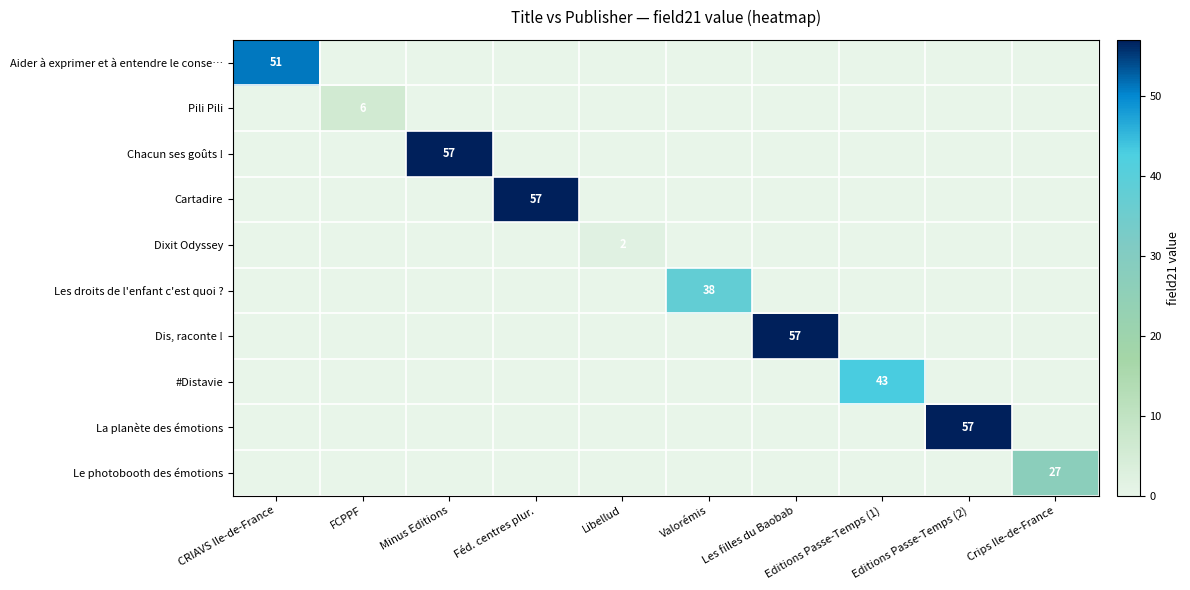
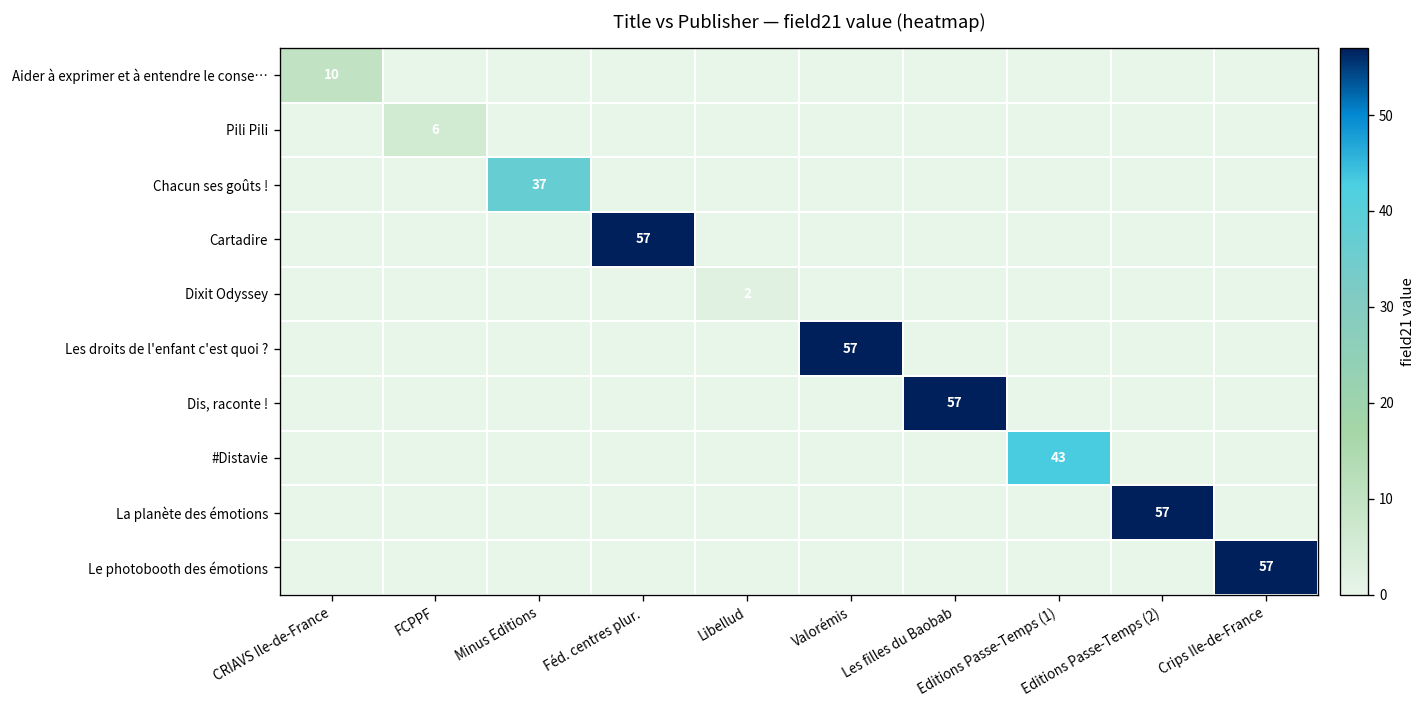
  {
    "Aider à exprimer et à entendre le conse…": {
-     "CRIAVS Ile-de-France": 51
+     "CRIAVS Ile-de-France": 10
    },
    "Chacun ses goûts !": {
-     "Minus Editions": 57
+     "Minus Editions": 37
    },
    "Cartadire": {
      "Féd. centres plur.": 57
    },
    "Les droits de l'enfant c'est quoi ?": {
-     "Valorémis": 38
+     "Valorémis": 57
    },
    "Dis, raconte !": {
      "Les filles du Baobab": 57
    },
    "#Distavie": {
      "Editions Passe-Temps (1)": 43
    },
    "La planète des émotions": {
      "Editions Passe-Temps (2)": 57
    },
    "Le photobooth des émotions": {
-     "Crips Ile-de-France": 27
+     "Crips Ile-de-France": 57
    }
  }
